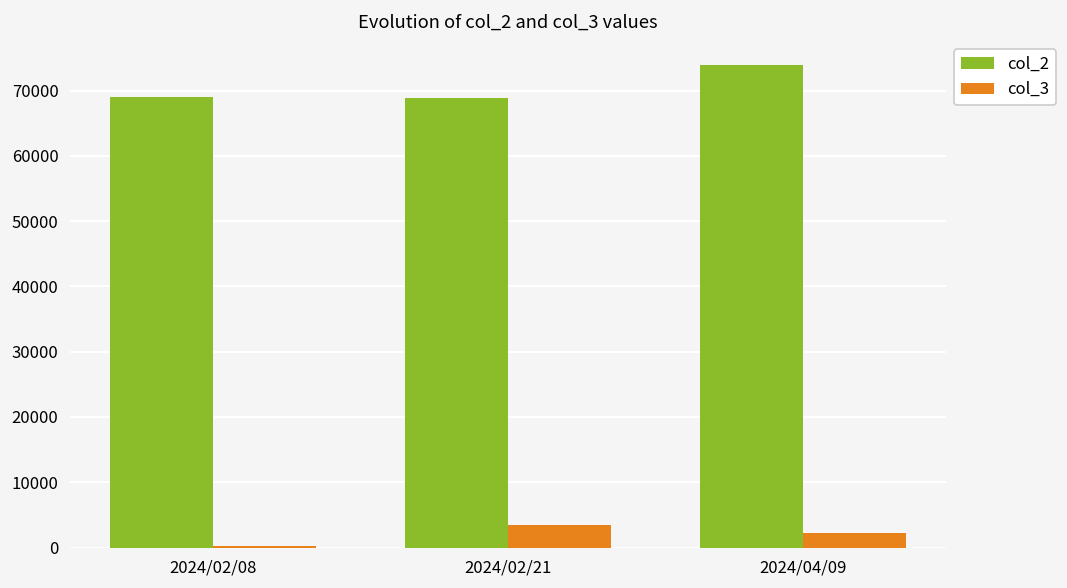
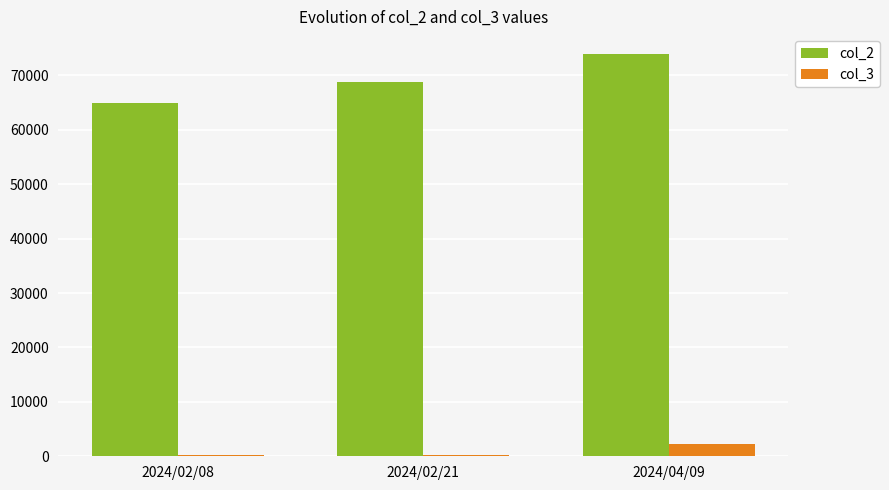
  {
    "col_2": {
-     "2024/02/08": 69000,
+     "2024/02/08": 65000,
      "2024/02/21": 69000,
      "2024/04/09": 74000
    },
    "col_3": {
-     "2024/02/21": 3000,
+     "2024/02/21": 0,
      "2024/04/09": 2000
    }
  }
